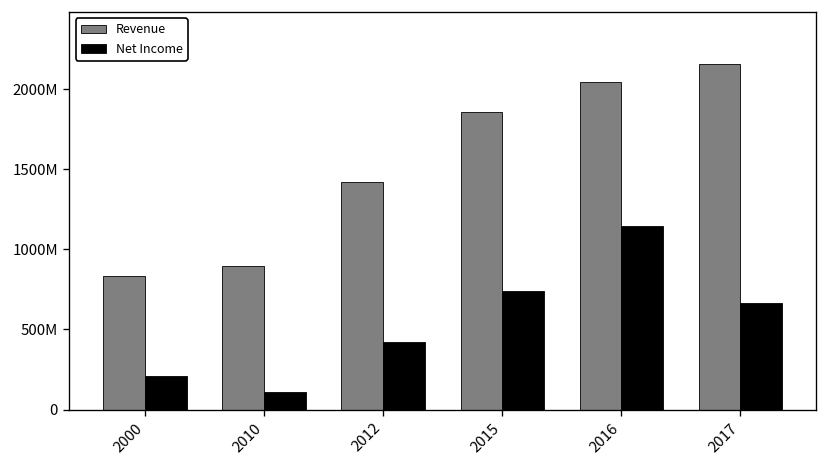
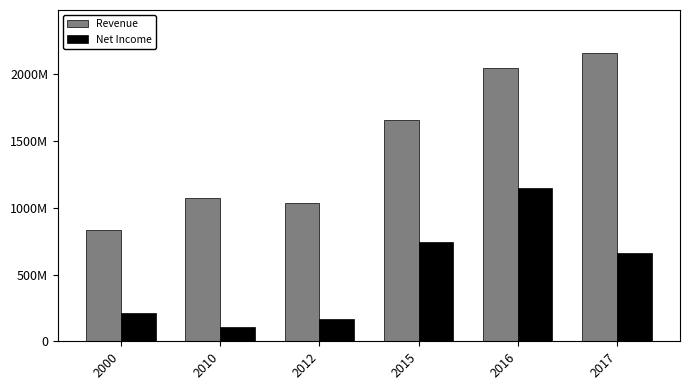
  {
    "Revenue": {
      "2000": 830000000,
-     "2010": 900000000,
-     "2012": 1420000000,
-     "2015": 1860000000,
+     "2010": 1070000000,
+     "2012": 1040000000,
+     "2015": 1660000000,
      "2016": 2050000000,
      "2017": 2160000000
    },
    "Net Income": {
      "2000": 210000000,
      "2010": 110000000,
-     "2012": 420000000,
+     "2012": 170000000,
      "2015": 740000000,
      "2016": 1150000000,
      "2017": 660000000
    }
  }
